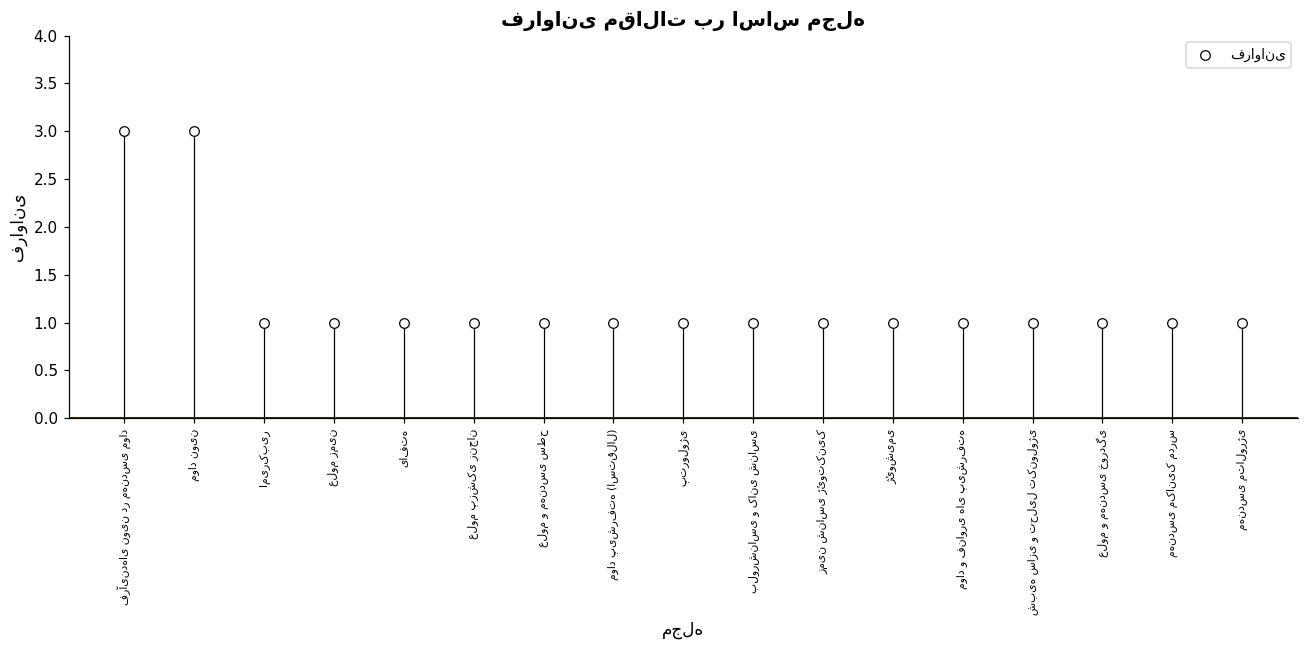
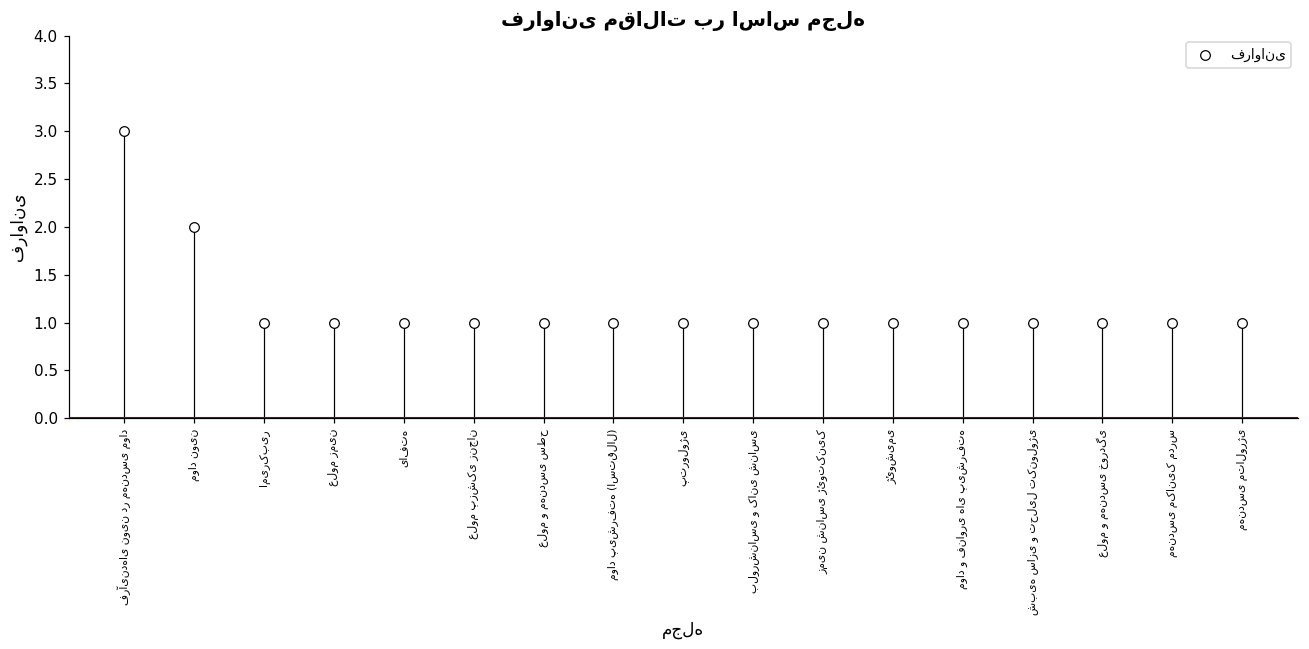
  {
-   "مواد نوین": 3
+   "مواد نوین": 2
  }
